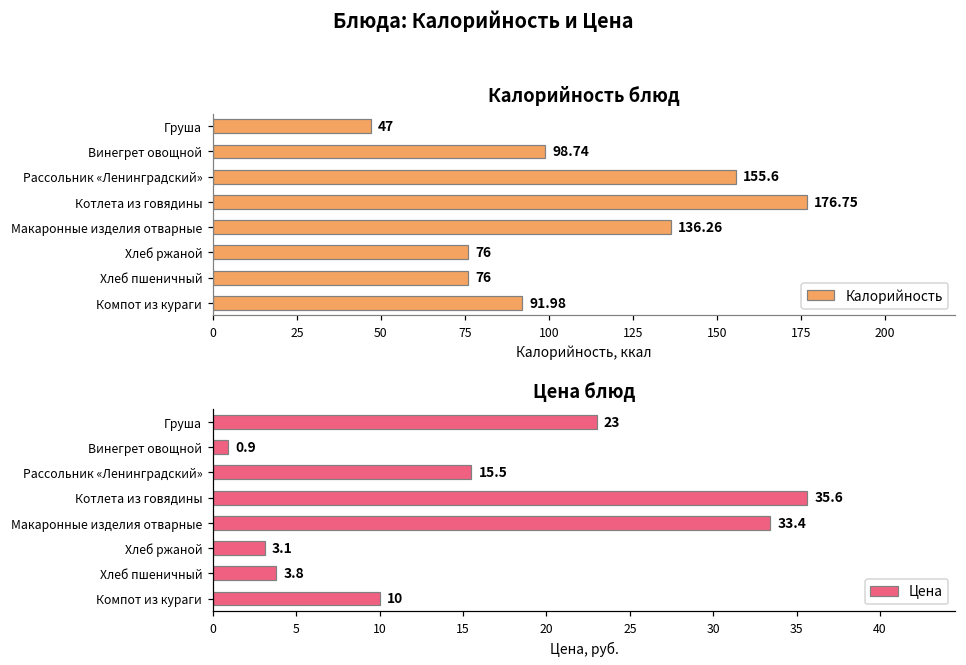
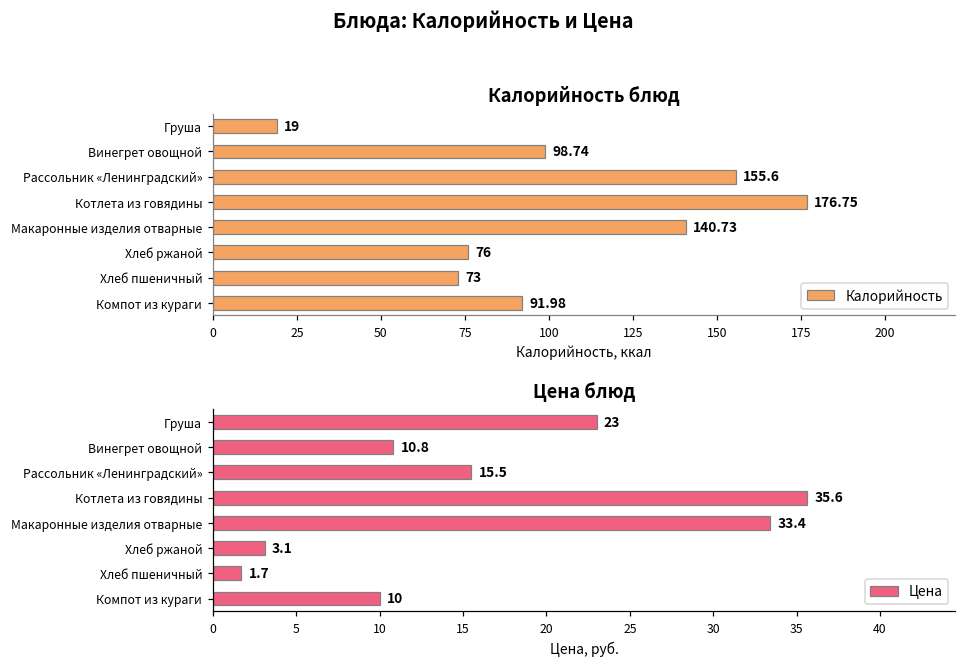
  {
    "Калорийность блюд": {
-     "Груша": 47,
+     "Груша": 19,
      "Винегрет овощной": 98.74,
      "Рассольник «Ленинградский»": 155.6,
      "Котлета из говядины": 176.75,
-     "Макаронные изделия отварные": 136.26,
+     "Макаронные изделия отварные": 140.73,
      "Хлеб ржаной": 76,
-     "Хлеб пшеничный": 76,
+     "Хлеб пшеничный": 73,
      "Компот из кураги": 91.98
    },
    "Цена блюд": {
      "Груша": 23,
-     "Винегрет овощной": 0.9,
+     "Винегрет овощной": 10.8,
      "Рассольник «Ленинградский»": 15.5,
      "Котлета из говядины": 35.6,
      "Макаронные изделия отварные": 33.4,
      "Хлеб ржаной": 3.1,
-     "Хлеб пшеничный": 3.8,
+     "Хлеб пшеничный": 1.7,
      "Компот из кураги": 10
    }
  }
